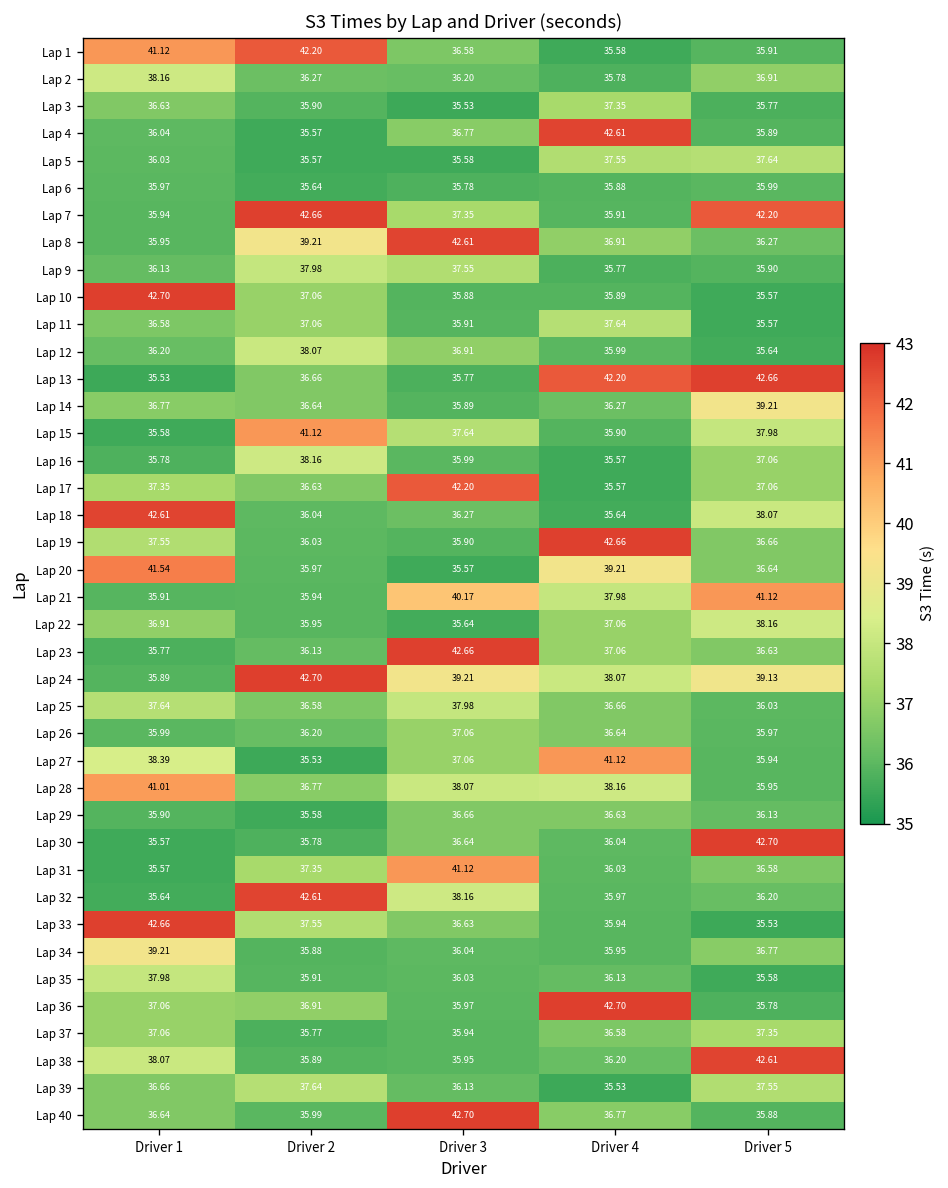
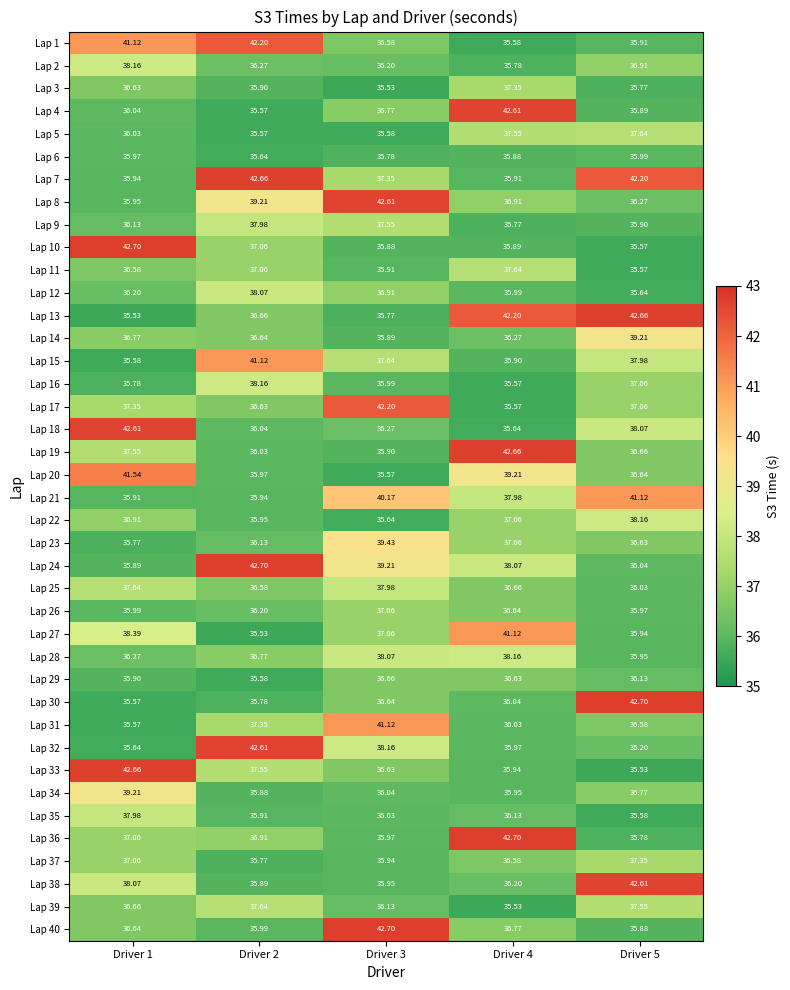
  {
    "Lap 1": {
      "Driver 1": 41.12,
      "Driver 2": 42.20,
      "Driver 3": 36.58,
      "Driver 4": 35.58,
      "Driver 5": 35.91
    },
    "Lap 2": {
      "Driver 1": 38.16,
      "Driver 2": 36.27,
      "Driver 3": 36.20,
      "Driver 4": 35.78,
      "Driver 5": 36.91
    },
    "Lap 3": {
      "Driver 1": 36.63,
      "Driver 2": 35.90,
      "Driver 3": 35.53,
      "Driver 4": 37.35,
      "Driver 5": 35.77
    },
    "Lap 4": {
      "Driver 1": 36.04,
      "Driver 2": 35.57,
      "Driver 3": 36.77,
      "Driver 4": 42.61,
      "Driver 5": 35.89
    },
    "Lap 5": {
      "Driver 1": 36.03,
      "Driver 2": 35.57,
      "Driver 3": 35.58,
      "Driver 4": 37.55,
      "Driver 5": 37.64
    },
    "Lap 6": {
      "Driver 1": 35.97,
      "Driver 2": 35.64,
      "Driver 3": 35.78,
      "Driver 4": 35.88,
      "Driver 5": 35.99
    },
    "Lap 7": {
      "Driver 1": 35.94,
      "Driver 2": 42.66,
      "Driver 3": 37.35,
      "Driver 4": 35.91,
      "Driver 5": 42.20
    },
    "Lap 8": {
      "Driver 1": 35.95,
      "Driver 2": 39.21,
      "Driver 3": 42.61,
      "Driver 4": 36.91,
      "Driver 5": 36.27
    },
    "Lap 9": {
      "Driver 1": 36.13,
      "Driver 2": 37.98,
      "Driver 3": 37.55,
      "Driver 4": 35.77,
      "Driver 5": 35.90
    },
    "Lap 10": {
      "Driver 1": 42.70,
      "Driver 2": 37.06,
      "Driver 3": 35.88,
      "Driver 4": 35.89,
      "Driver 5": 35.57
    },
    "Lap 11": {
      "Driver 1": 36.58,
      "Driver 2": 37.06,
      "Driver 3": 35.91,
      "Driver 4": 37.64,
      "Driver 5": 35.57
    },
    "Lap 12": {
      "Driver 1": 36.20,
      "Driver 2": 38.07,
      "Driver 3": 36.91,
      "Driver 4": 35.99,
      "Driver 5": 35.64
    },
    "Lap 13": {
      "Driver 1": 35.53,
      "Driver 2": 36.66,
      "Driver 3": 35.77,
      "Driver 4": 42.20,
      "Driver 5": 42.66
    },
    "Lap 14": {
      "Driver 1": 36.77,
      "Driver 2": 36.64,
      "Driver 3": 35.89,
      "Driver 4": 36.27,
      "Driver 5": 39.21
    },
    "Lap 15": {
      "Driver 1": 35.58,
      "Driver 2": 41.12,
      "Driver 3": 37.64,
      "Driver 4": 35.90,
      "Driver 5": 37.98
    },
    "Lap 16": {
      "Driver 1": 35.78,
      "Driver 2": 38.16,
      "Driver 3": 35.99,
      "Driver 4": 35.57,
      "Driver 5": 37.06
    },
    "Lap 17": {
      "Driver 1": 37.35,
      "Driver 2": 36.63,
      "Driver 3": 42.20,
      "Driver 4": 35.57,
      "Driver 5": 37.06
    },
    "Lap 18": {
      "Driver 1": 42.61,
      "Driver 2": 36.04,
      "Driver 3": 36.27,
      "Driver 4": 35.64,
      "Driver 5": 38.07
    },
    "Lap 19": {
      "Driver 1": 37.55,
      "Driver 2": 36.03,
      "Driver 3": 35.90,
      "Driver 4": 42.66,
      "Driver 5": 36.66
    },
    "Lap 20": {
      "Driver 1": 41.54,
      "Driver 2": 35.97,
      "Driver 3": 35.57,
      "Driver 4": 39.21,
      "Driver 5": 36.64
    },
    "Lap 21": {
      "Driver 1": 35.91,
      "Driver 2": 35.94,
      "Driver 3": 40.17,
      "Driver 4": 37.98,
      "Driver 5": 41.12
    },
    "Lap 22": {
      "Driver 1": 36.91,
      "Driver 2": 35.95,
      "Driver 3": 35.64,
      "Driver 4": 37.06,
      "Driver 5": 38.16
    },
    "Lap 23": {
      "Driver 1": 35.77,
      "Driver 2": 36.13,
-     "Driver 3": 42.66,
+     "Driver 3": 39.43,
      "Driver 4": 37.06,
      "Driver 5": 36.63
    },
    "Lap 24": {
      "Driver 1": 35.89,
      "Driver 2": 42.70,
      "Driver 3": 39.21,
      "Driver 4": 38.07,
-     "Driver 5": 39.13
+     "Driver 5": 36.04
    },
    "Lap 25": {
      "Driver 1": 37.64,
      "Driver 2": 36.58,
      "Driver 3": 37.98,
      "Driver 4": 36.66,
      "Driver 5": 36.03
    },
    "Lap 26": {
      "Driver 1": 35.99,
      "Driver 2": 36.20,
      "Driver 3": 37.06,
      "Driver 4": 36.64,
      "Driver 5": 35.97
    },
    "Lap 27": {
      "Driver 1": 38.39,
      "Driver 2": 35.53,
      "Driver 3": 37.06,
      "Driver 4": 41.12,
      "Driver 5": 35.94
    },
    "Lap 28": {
-     "Driver 1": 41.01,
+     "Driver 1": 36.27,
      "Driver 2": 36.77,
      "Driver 3": 38.07,
      "Driver 4": 38.16,
      "Driver 5": 35.95
    },
    "Lap 29": {
      "Driver 1": 35.90,
      "Driver 2": 35.58,
      "Driver 3": 36.66,
      "Driver 4": 36.63,
      "Driver 5": 36.13
    },
    "Lap 30": {
      "Driver 1": 35.57,
      "Driver 2": 35.78,
      "Driver 3": 36.64,
      "Driver 4": 36.04,
      "Driver 5": 42.70
    },
    "Lap 31": {
      "Driver 1": 35.57,
      "Driver 2": 37.35,
      "Driver 3": 41.12,
      "Driver 4": 36.03,
      "Driver 5": 36.58
    },
    "Lap 32": {
      "Driver 1": 35.64,
      "Driver 2": 42.61,
      "Driver 3": 38.16,
      "Driver 4": 35.97,
      "Driver 5": 36.20
    },
    "Lap 33": {
      "Driver 1": 42.66,
      "Driver 2": 37.55,
      "Driver 3": 36.63,
      "Driver 4": 35.94,
      "Driver 5": 35.53
    },
    "Lap 34": {
      "Driver 1": 39.21,
      "Driver 2": 35.88,
      "Driver 3": 36.04,
      "Driver 4": 35.95,
      "Driver 5": 36.77
    },
    "Lap 35": {
      "Driver 1": 37.98,
      "Driver 2": 35.91,
      "Driver 3": 36.03,
      "Driver 4": 36.13,
      "Driver 5": 35.58
    },
    "Lap 36": {
      "Driver 1": 37.06,
      "Driver 2": 36.91,
      "Driver 3": 35.97,
      "Driver 4": 42.70,
      "Driver 5": 35.78
    },
    "Lap 37": {
      "Driver 1": 37.06,
      "Driver 2": 35.77,
      "Driver 3": 35.94,
      "Driver 4": 36.58,
      "Driver 5": 37.35
    },
    "Lap 38": {
      "Driver 1": 38.07,
      "Driver 2": 35.89,
      "Driver 3": 35.95,
      "Driver 4": 36.20,
      "Driver 5": 42.61
    },
    "Lap 39": {
      "Driver 1": 36.66,
      "Driver 2": 37.64,
      "Driver 3": 36.13,
      "Driver 4": 35.53,
      "Driver 5": 37.55
    },
    "Lap 40": {
      "Driver 1": 36.64,
      "Driver 2": 35.99,
      "Driver 3": 42.70,
      "Driver 4": 36.77,
      "Driver 5": 35.88
    }
  }
